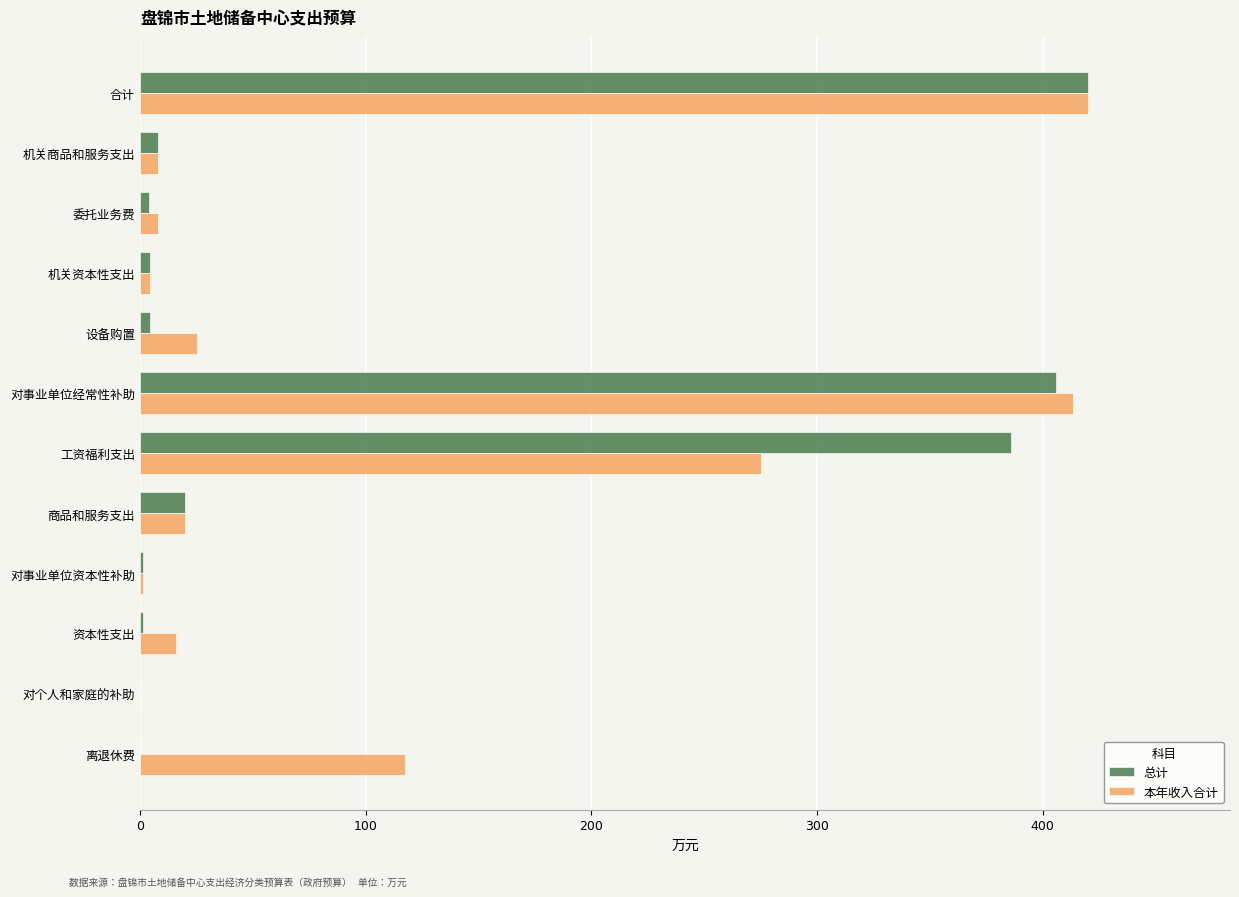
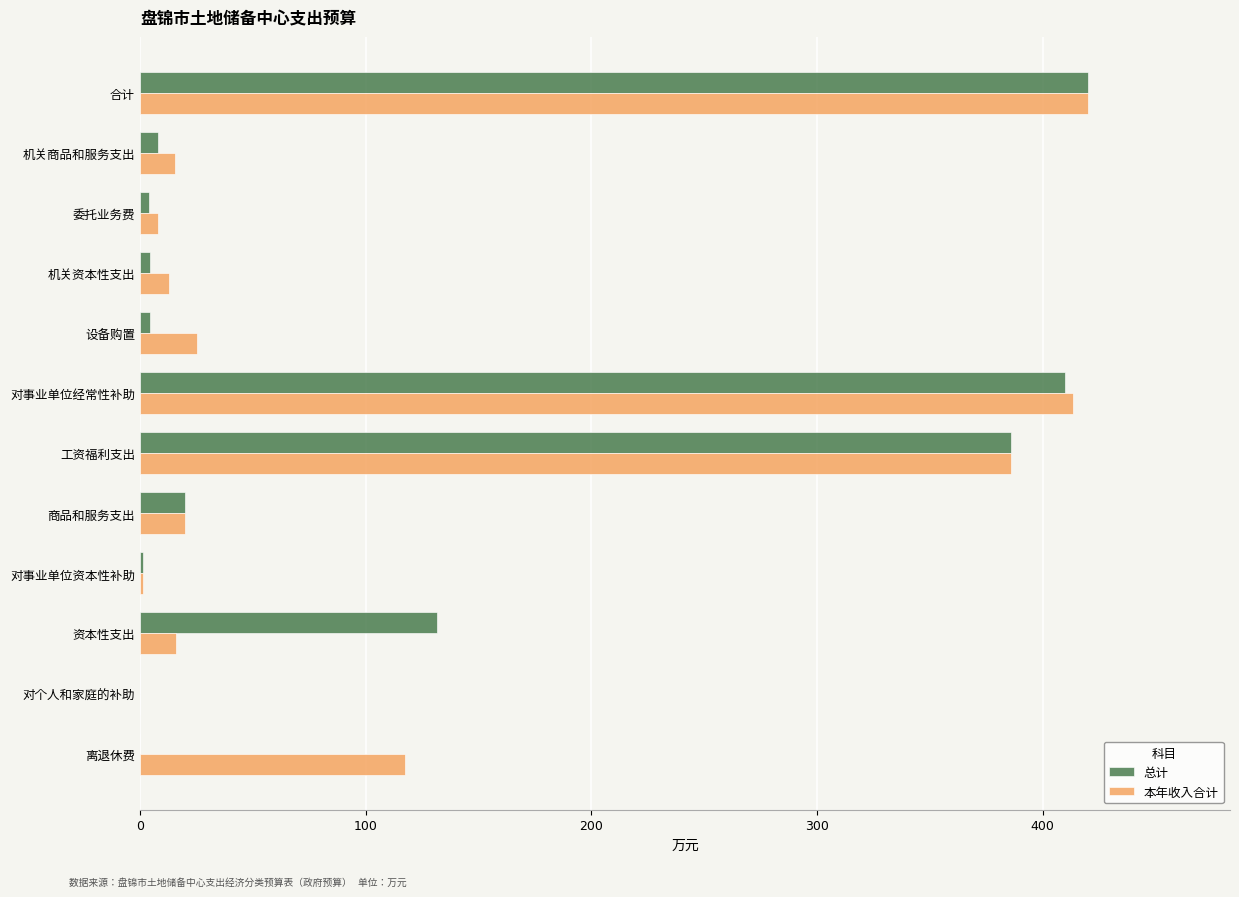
  {
    "总计": {
      "合计": 420,
      "机关商品和服务支出": 8,
      "委托业务费": 4,
      "机关资本性支出": 4,
      "设备购置": 4,
-     "对事业单位经常性补助": 406,
+     "对事业单位经常性补助": 410,
      "工资福利支出": 386,
      "商品和服务支出": 20,
      "对事业单位资本性补助": 2,
-     "资本性支出": 2
+     "资本性支出": 132
    },
    "本年收入合计": {
      "合计": 420,
-     "机关商品和服务支出": 8,
+     "机关商品和服务支出": 16,
      "委托业务费": 8,
-     "机关资本性支出": 4,
+     "机关资本性支出": 13,
      "设备购置": 25,
      "对事业单位经常性补助": 413,
-     "工资福利支出": 275,
+     "工资福利支出": 386,
      "商品和服务支出": 20,
      "对事业单位资本性补助": 2,
      "资本性支出": 16,
      "离退休费": 117
    }
  }
